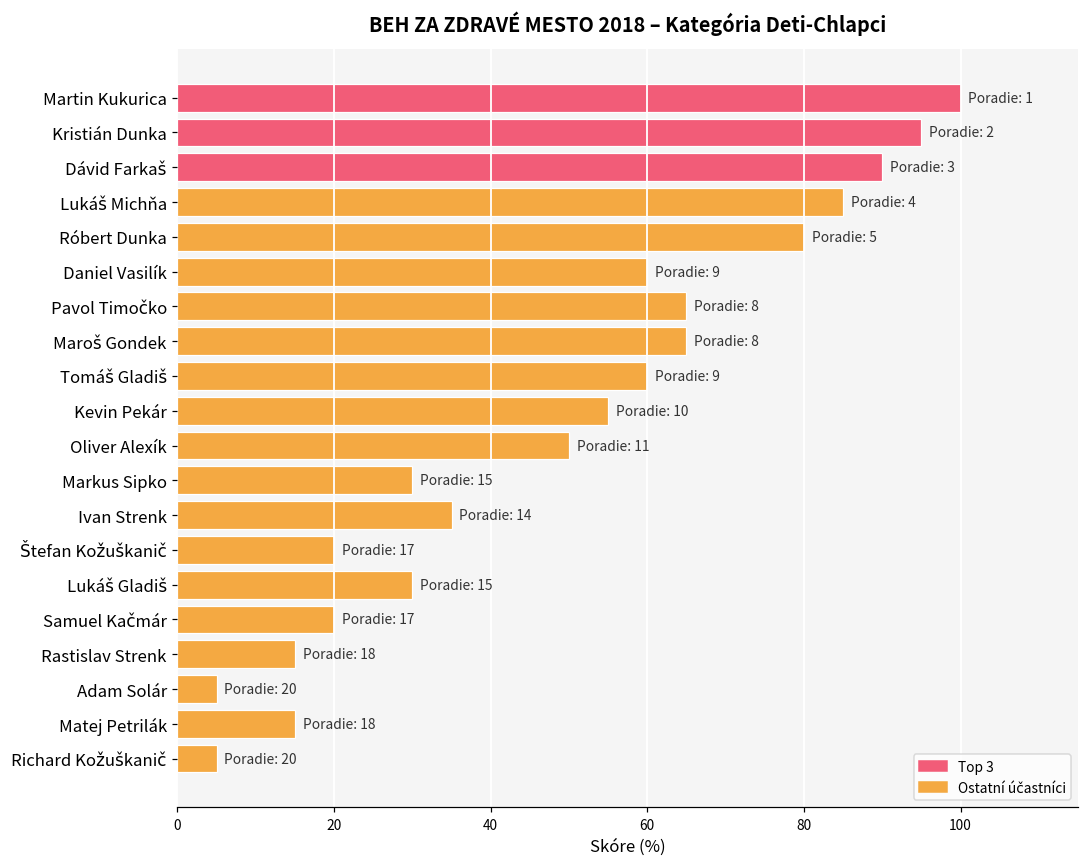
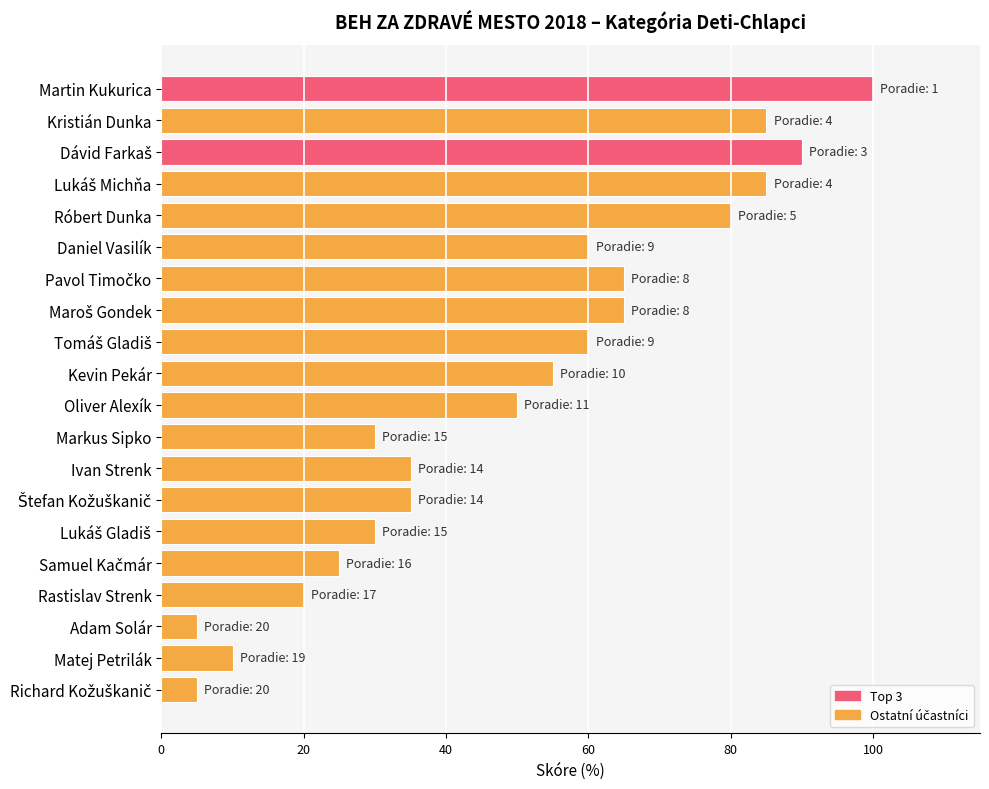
  {
-   "Kristián Dunka": 2,
-   "Štefan Kožuškanič": 17,
-   "Samuel Kačmár": 17,
-   "Rastislav Strenk": 18,
-   "Matej Petrilák": 18
+   "Kristián Dunka": 4,
+   "Štefan Kožuškanič": 14,
+   "Samuel Kačmár": 16,
+   "Rastislav Strenk": 17,
+   "Matej Petrilák": 19
  }
